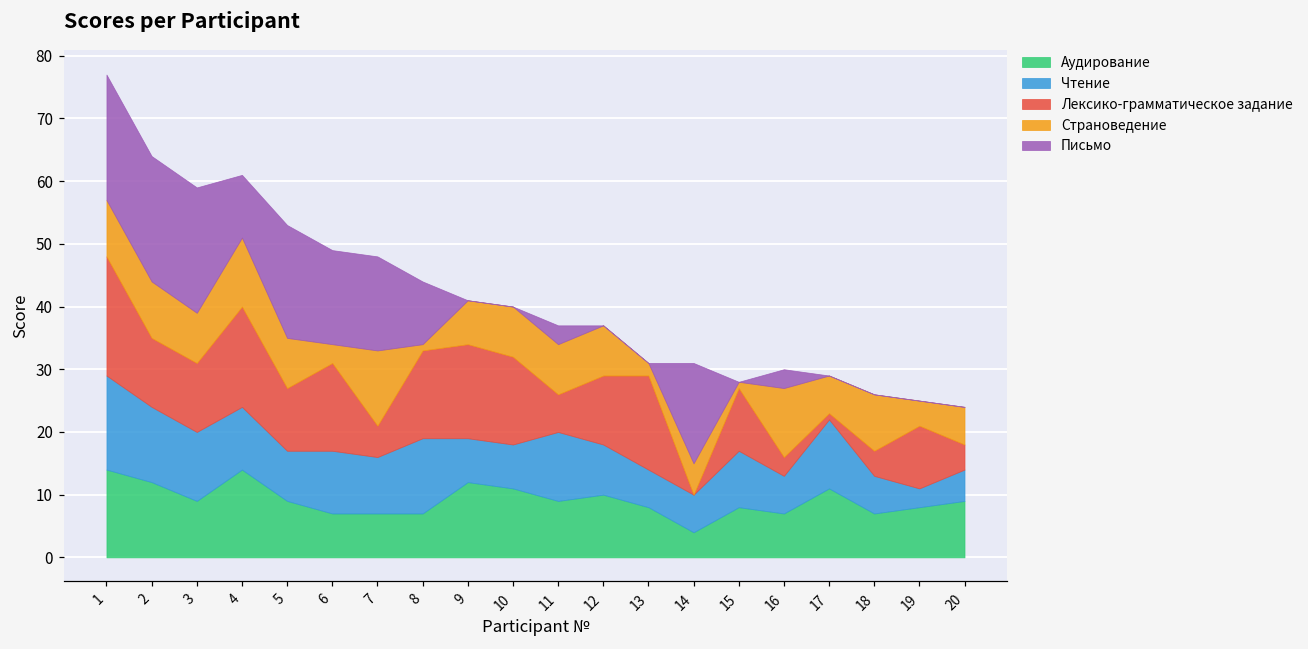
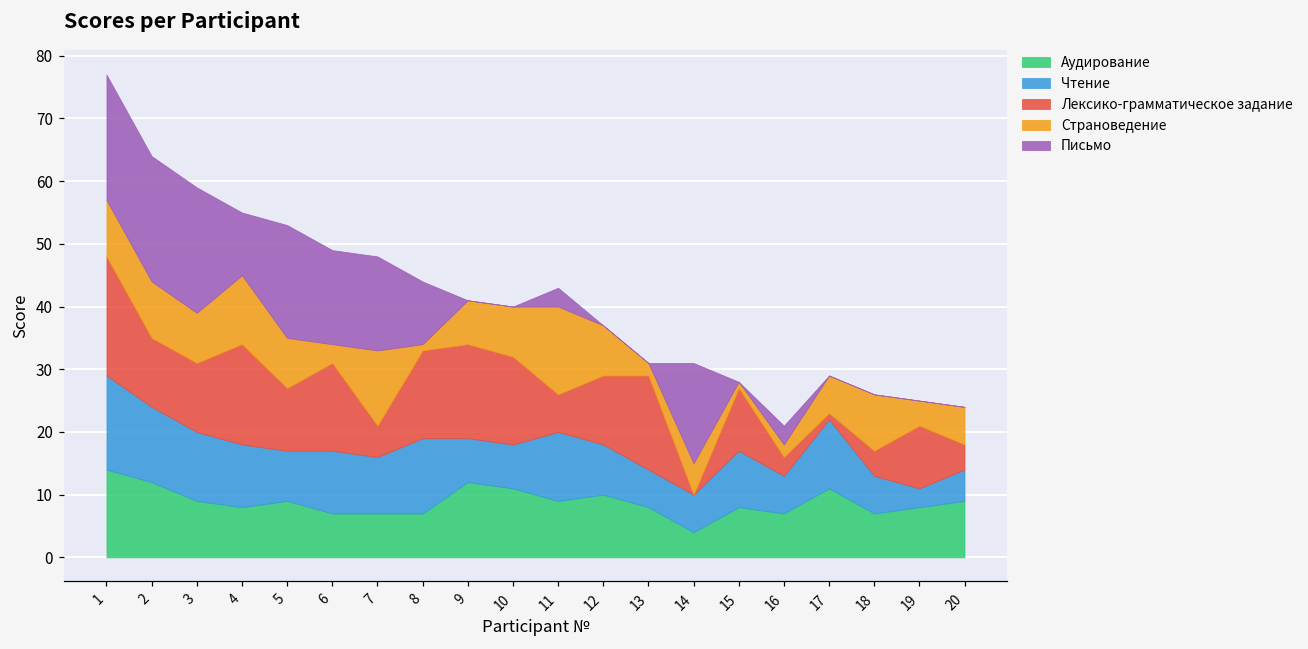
  {
    "Аудирование": {
      "1": 14,
      "2": 12,
      "3": 9,
-     "4": 14,
+     "4": 8,
      "5": 9,
      "6": 7,
      "7": 7,
      "8": 7,
      "9": 12,
      "10": 11,
      "11": 9,
      "12": 10,
      "13": 8,
      "14": 4,
      "15": 8,
      "16": 7,
      "17": 11,
      "18": 7,
      "19": 8,
      "20": 9
    },
    "Чтение": {
      "1": 15,
      "2": 12,
      "3": 11,
      "4": 10,
      "5": 8,
      "6": 10,
      "7": 9,
      "8": 12,
      "9": 7,
      "10": 7,
      "11": 11,
      "12": 8,
      "13": 6,
      "15": 9,
      "16": 6,
      "17": 11,
      "18": 6,
      "19": 3,
      "20": 5
    },
    "Лексико-грамматическое задание": {
      "1": 19,
      "2": 11,
      "3": 11,
      "4": 16,
      "5": 10,
      "6": 14,
      "7": 5,
      "8": 14,
      "9": 15,
      "10": 14,
      "11": 6,
      "12": 11,
      "13": 15,
      "15": 10,
      "16": 3,
      "17": 1,
      "18": 4,
      "19": 10,
      "20": 4
    },
    "Страноведение": {
      "1": 9,
      "2": 9,
      "3": 8,
      "4": 11,
      "5": 8,
      "6": 3,
      "7": 12,
      "8": 1,
-     "11": 8,
+     "11": 14,
      "14": 5,
-     "16": 11
+     "16": 2
    },
    "Письмо": {
      "1": 20,
      "2": 20,
      "3": 20,
      "4": 10,
      "5": 18,
      "6": 15,
      "7": 15,
      "8": 10,
      "11": 3,
      "14": 16,
      "16": 3
    }
  }
